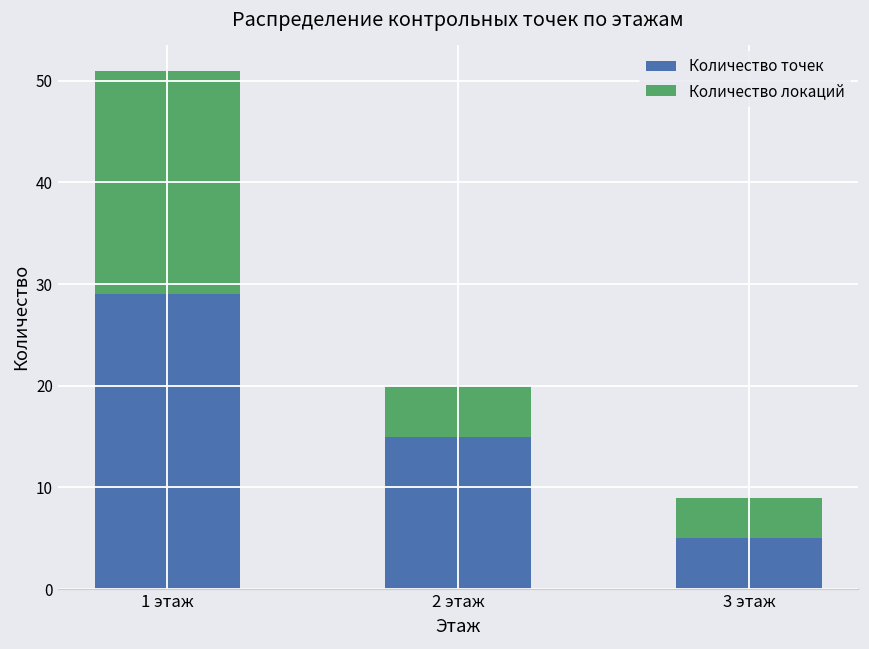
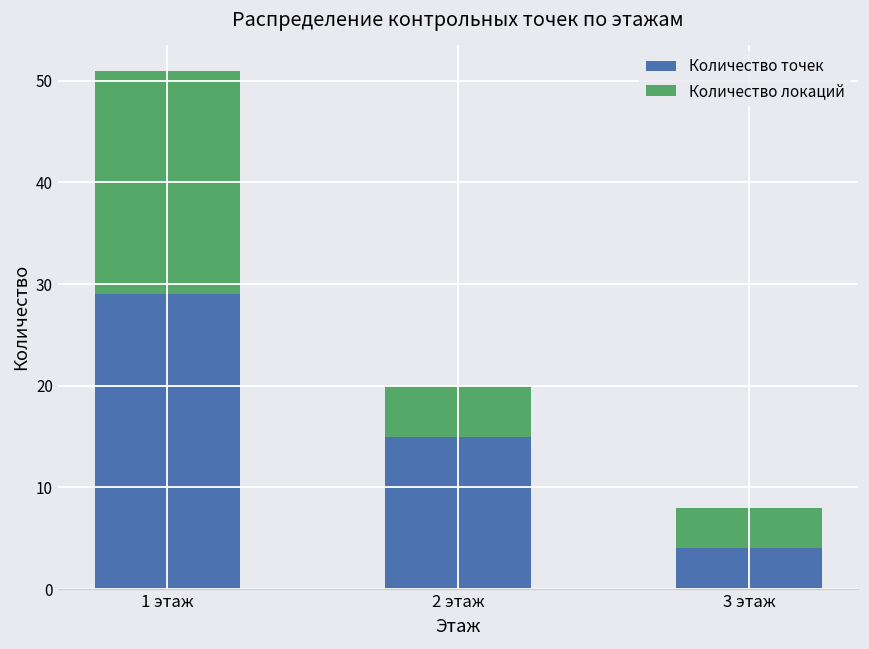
  {
    "Количество точек": {
      "1 этаж": 29,
      "2 этаж": 15,
-     "3 этаж": 5
+     "3 этаж": 4
    },
    "Количество локаций": {
      "1 этаж": 22,
      "2 этаж": 5,
      "3 этаж": 4
    }
  }
